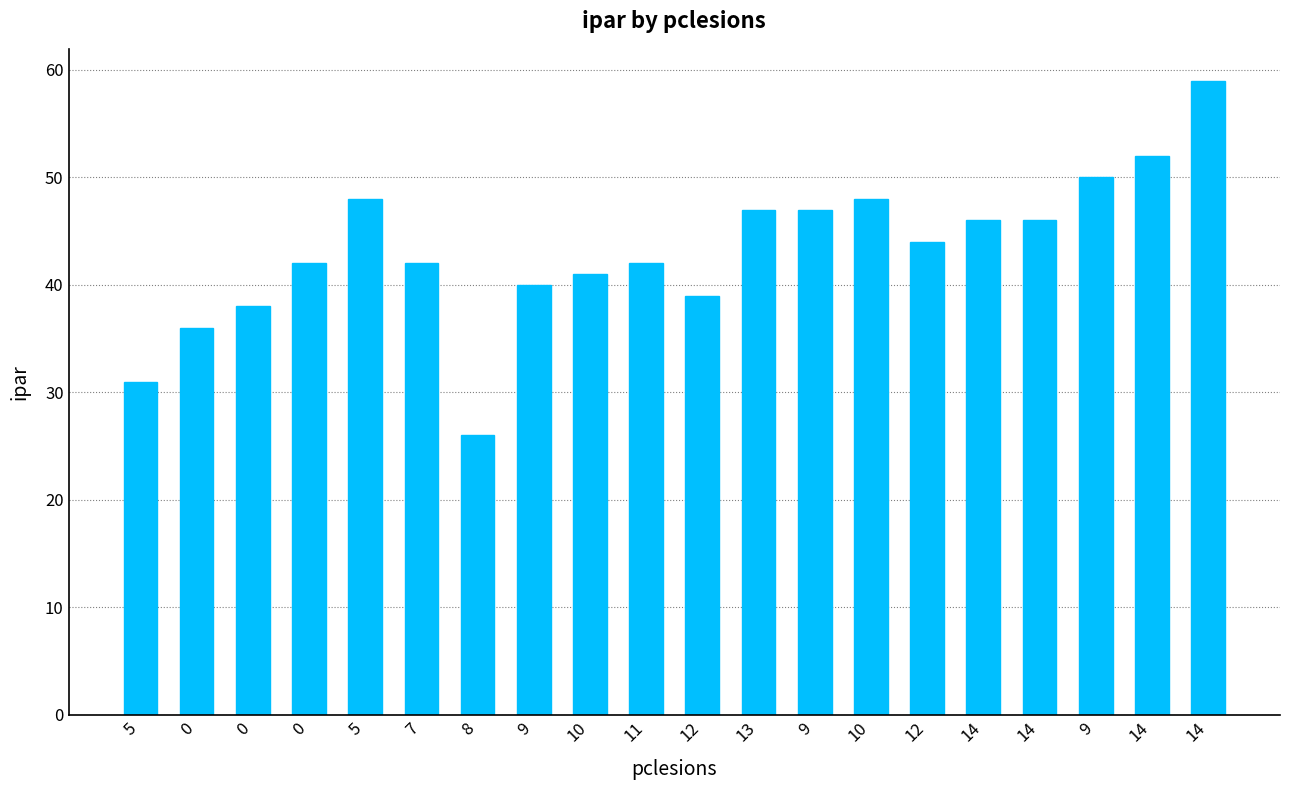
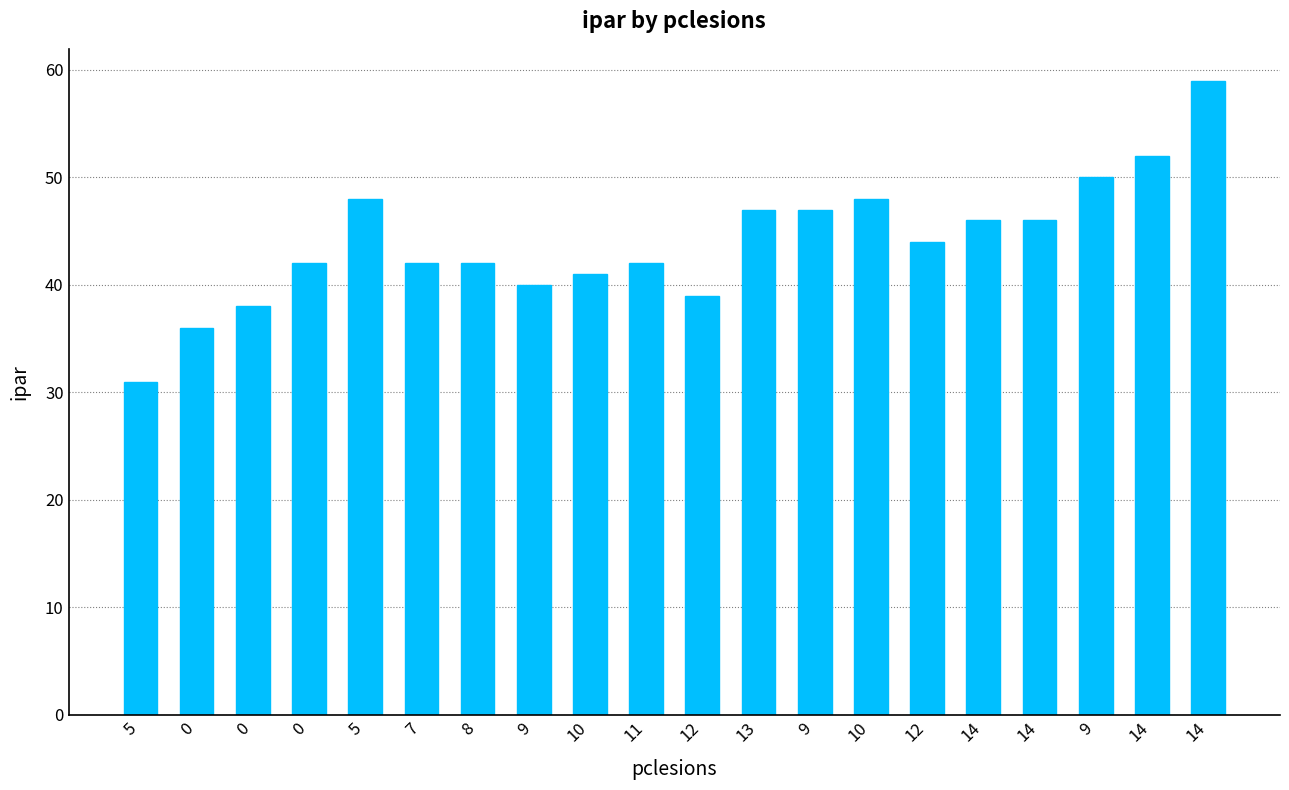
  {
    "7": 42,
-   "8": 26,
+   "8": 42,
    "11": 42,
    "13": 47
  }
